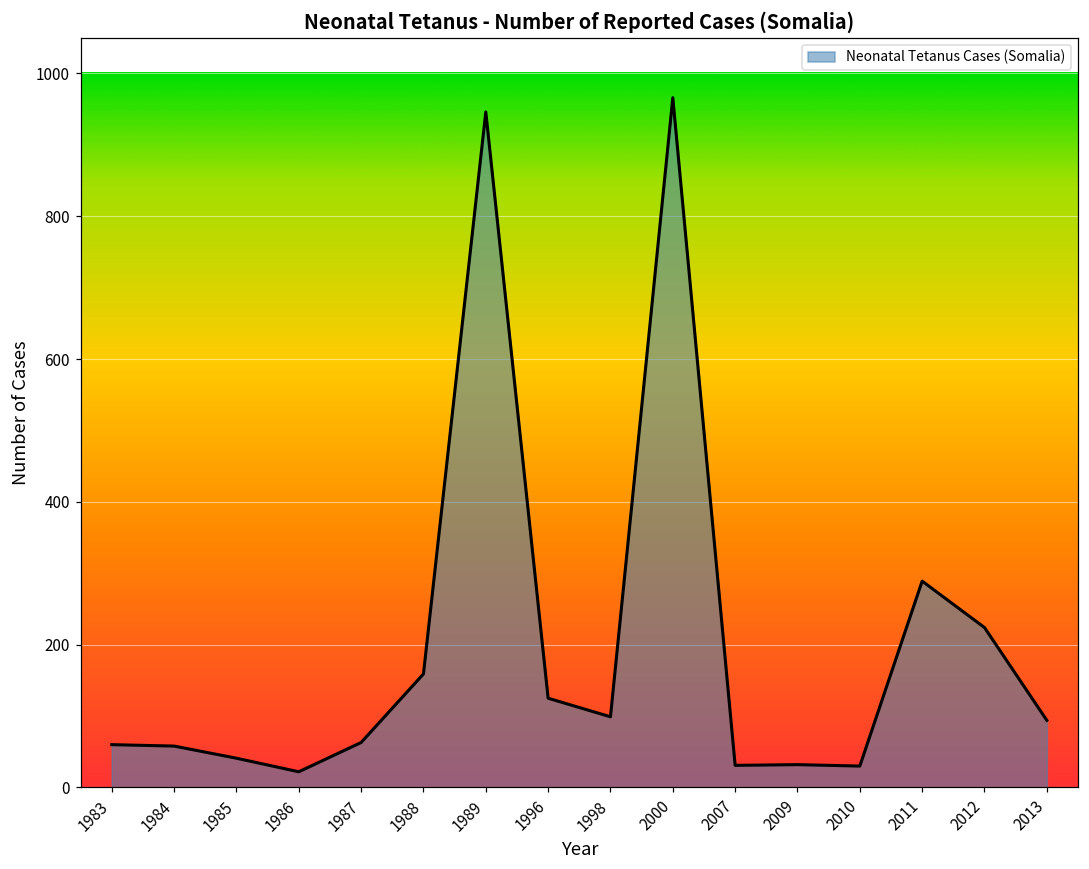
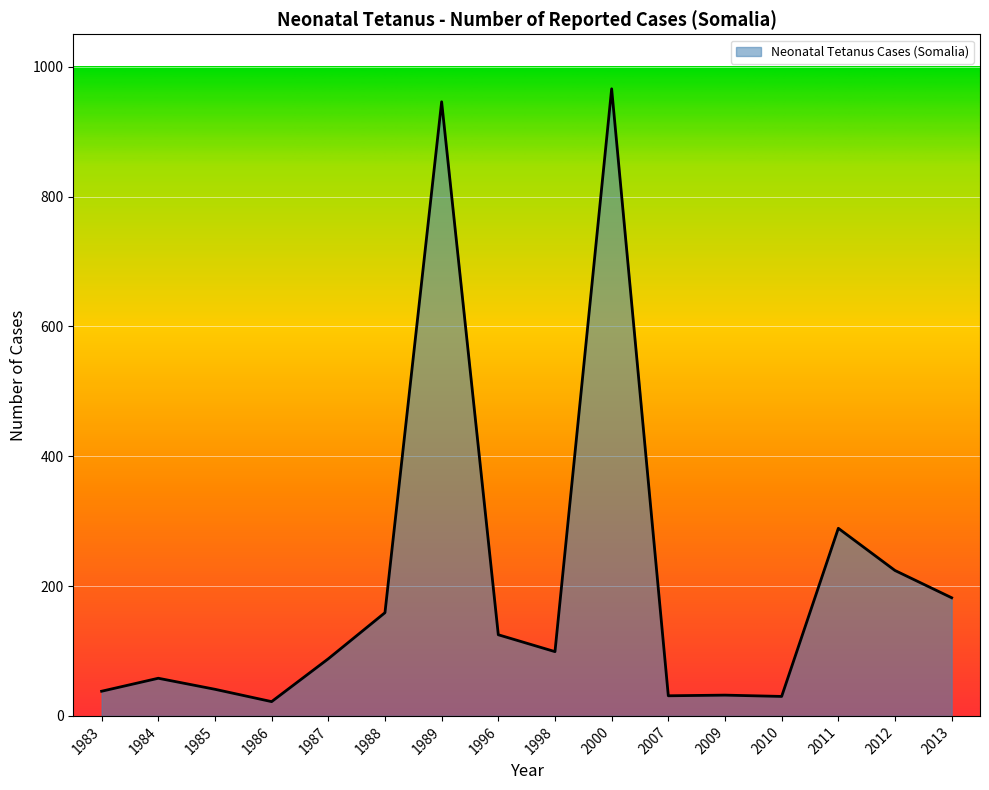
  {
-   "1983": 60,
+   "1983": 40,
    "1984": 60,
    "1985": 40,
    "1986": 20,
-   "1987": 60,
+   "1987": 90,
    "1988": 160,
    "1989": 950,
    "1996": 130,
    "1998": 100,
    "2000": 970,
    "2007": 30,
    "2009": 30,
    "2010": 30,
    "2011": 290,
    "2012": 220,
-   "2013": 90
+   "2013": 180
  }
